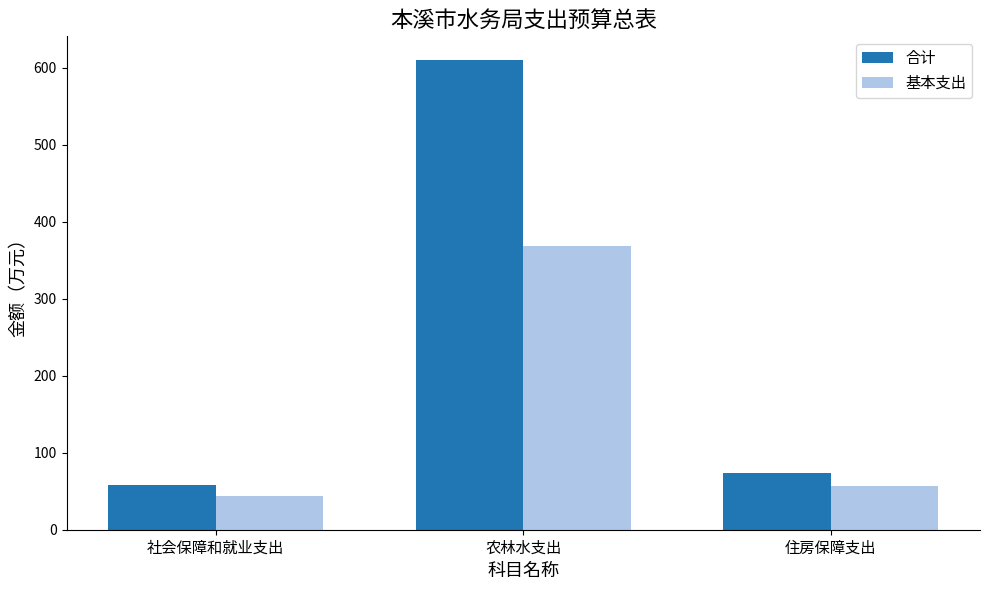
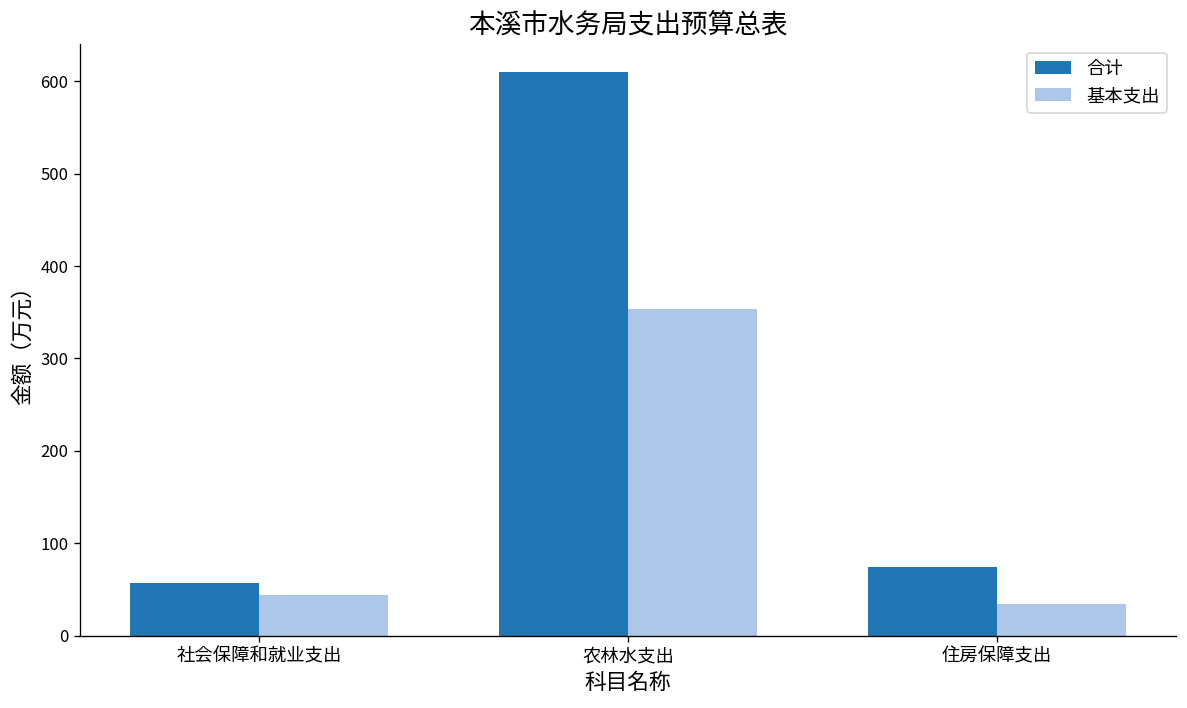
  {
    "合计": {
      "社会保障和就业支出": 60,
      "农林水支出": 610,
      "住房保障支出": 70
    },
    "基本支出": {
      "社会保障和就业支出": 40,
-     "农林水支出": 370,
-     "住房保障支出": 60
+     "农林水支出": 350,
+     "住房保障支出": 30
    }
  }
